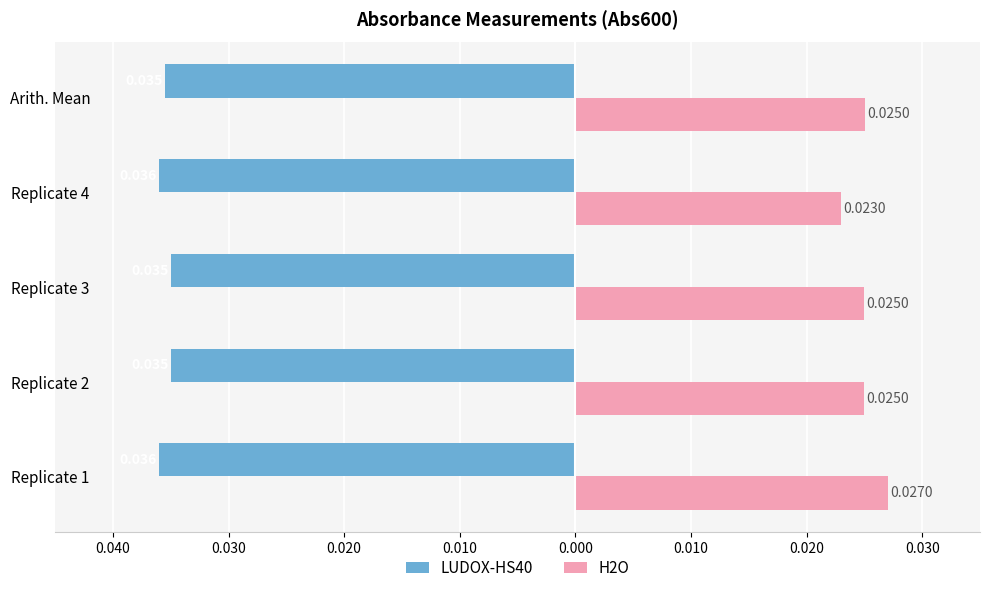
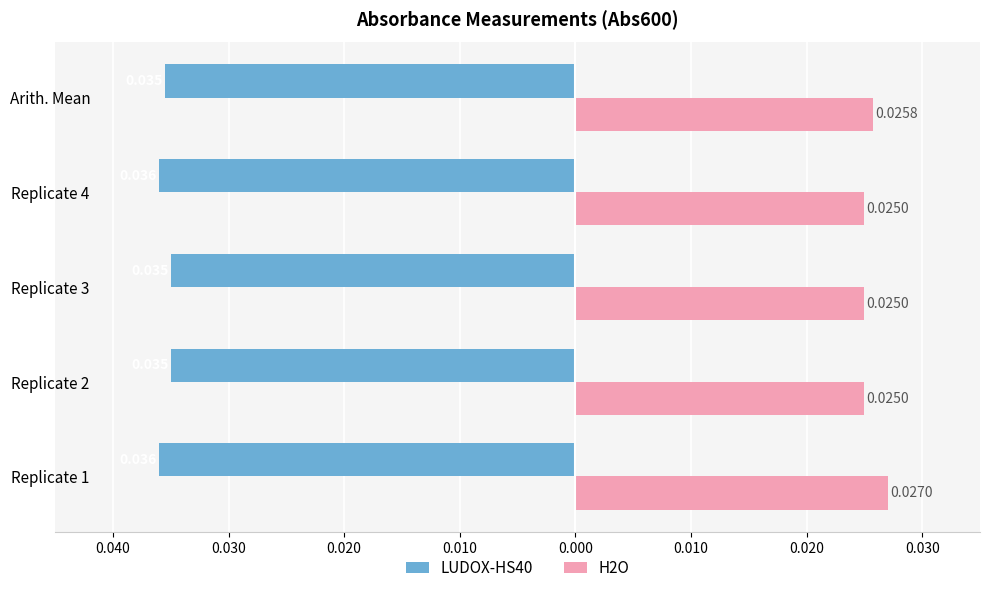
  {
    "H2O": {
-     "Arith. Mean": 0.0250,
-     "Replicate 4": 0.0230,
+     "Arith. Mean": 0.0258,
+     "Replicate 4": 0.0250,
      "Replicate 3": 0.0250,
      "Replicate 2": 0.0250,
      "Replicate 1": 0.0270
    }
  }
